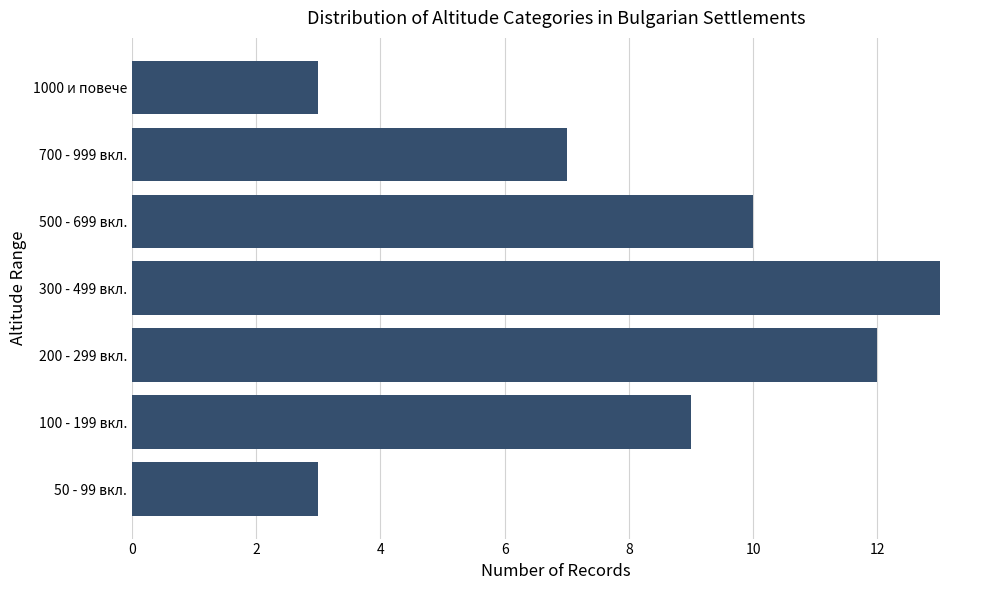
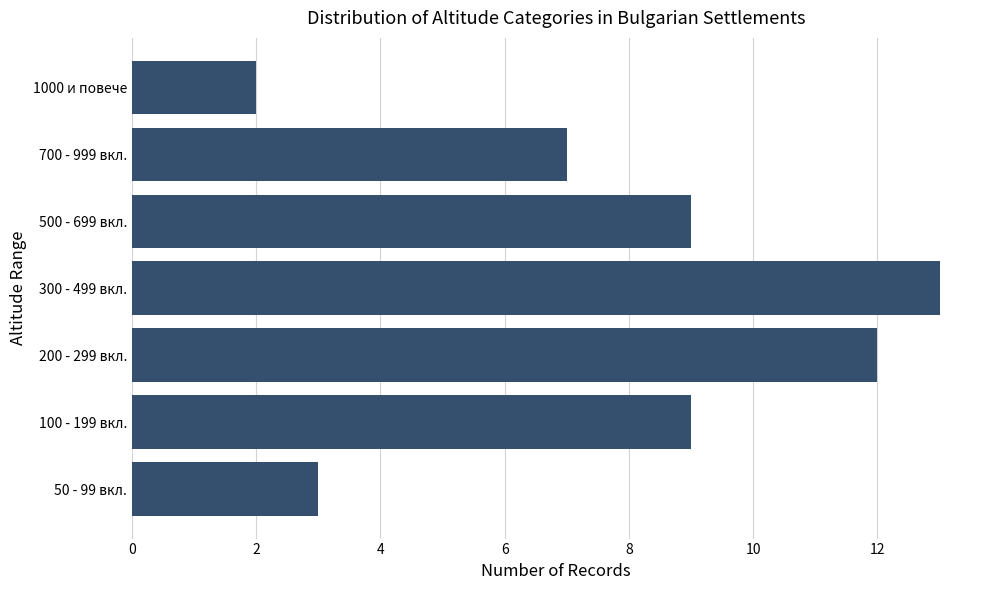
  {
-   "1000 и повече": 3,
+   "1000 и повече": 2,
    "700 - 999 вкл.": 7,
-   "500 - 699 вкл.": 10,
+   "500 - 699 вкл.": 9,
    "300 - 499 вкл.": 13,
    "200 - 299 вкл.": 12,
    "100 - 199 вкл.": 9,
    "50 - 99 вкл.": 3
  }
